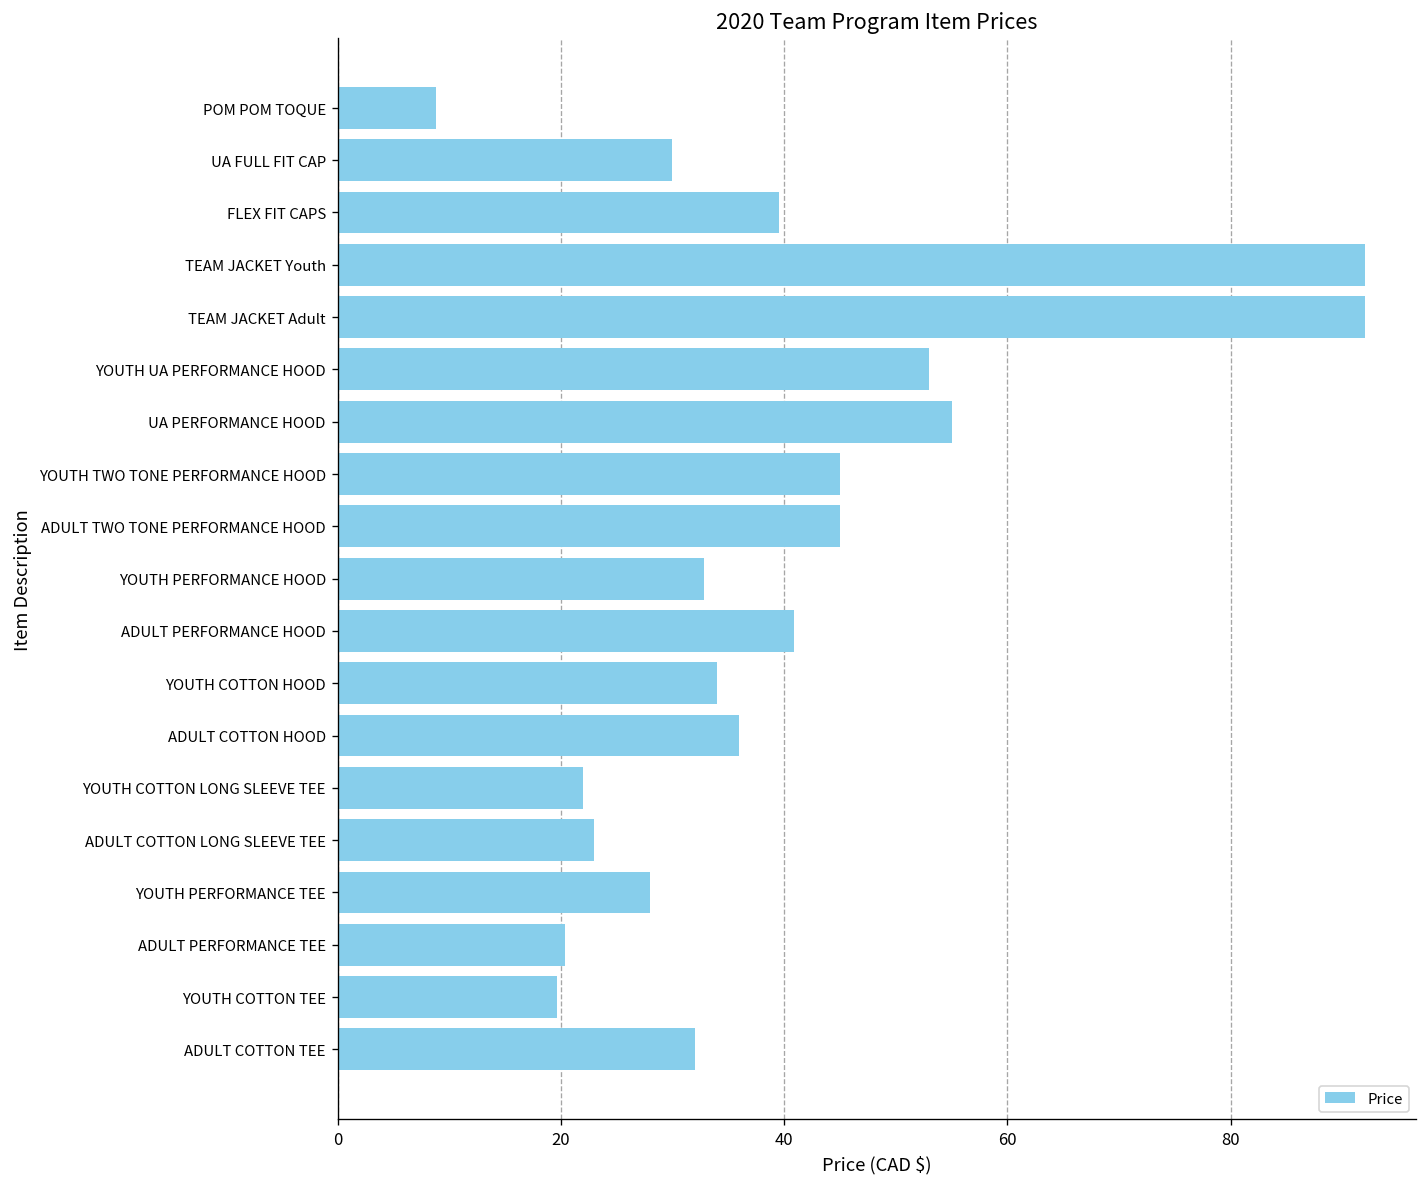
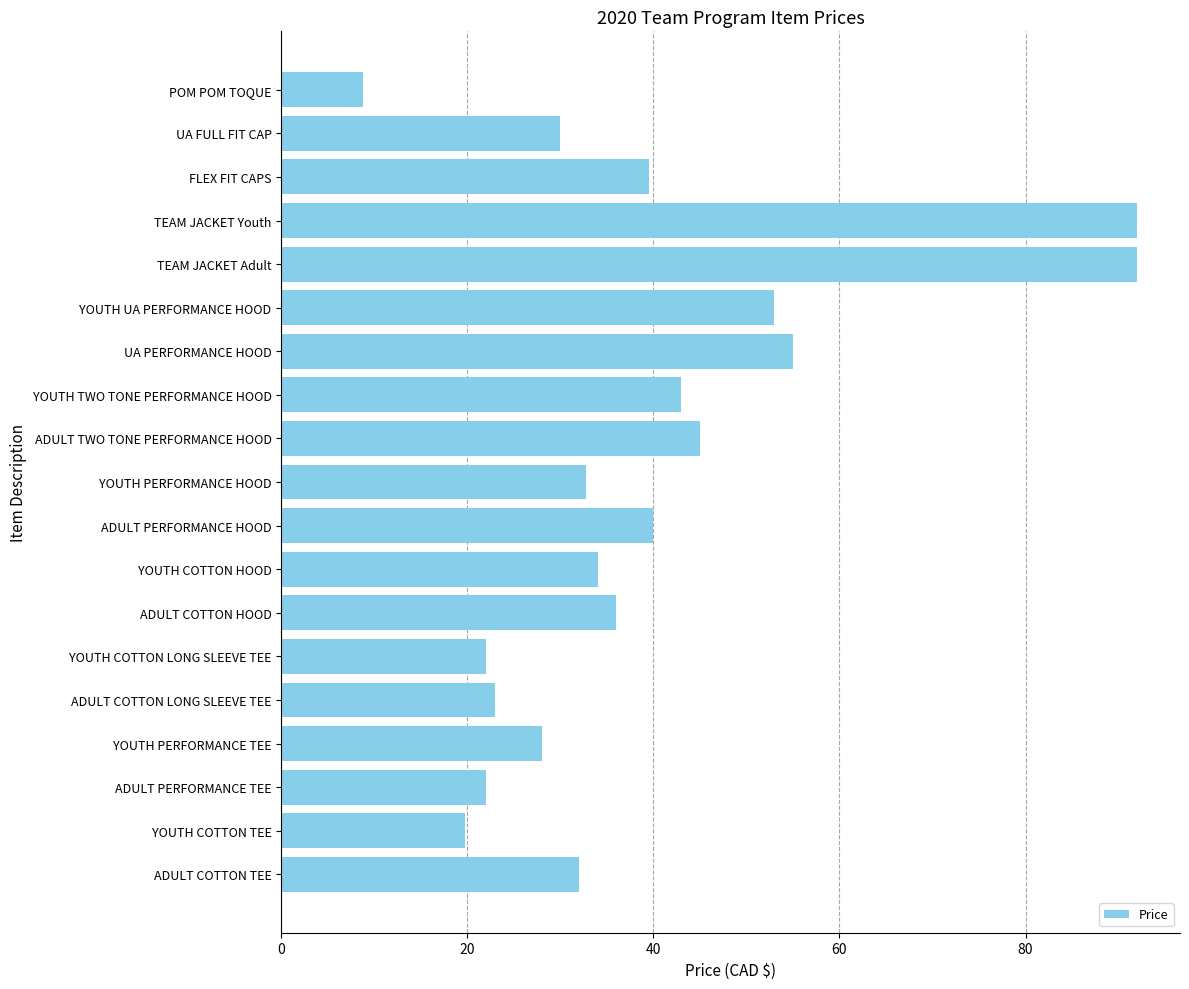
  {
    "POM POM TOQUE": 9,
    "UA FULL FIT CAP": 30,
    "FLEX FIT CAPS": 40,
    "TEAM JACKET Youth": 92,
    "TEAM JACKET Adult": 92,
    "YOUTH UA PERFORMANCE HOOD": 53,
    "UA PERFORMANCE HOOD": 55,
-   "YOUTH TWO TONE PERFORMANCE HOOD": 45,
+   "YOUTH TWO TONE PERFORMANCE HOOD": 43,
    "ADULT TWO TONE PERFORMANCE HOOD": 45,
    "YOUTH PERFORMANCE HOOD": 33,
-   "ADULT PERFORMANCE HOOD": 41,
+   "ADULT PERFORMANCE HOOD": 40,
    "YOUTH COTTON HOOD": 34,
    "ADULT COTTON HOOD": 36,
    "YOUTH COTTON LONG SLEEVE TEE": 22,
    "ADULT COTTON LONG SLEEVE TEE": 23,
    "YOUTH PERFORMANCE TEE": 28,
-   "ADULT PERFORMANCE TEE": 20,
+   "ADULT PERFORMANCE TEE": 22,
    "YOUTH COTTON TEE": 20,
    "ADULT COTTON TEE": 32
  }
